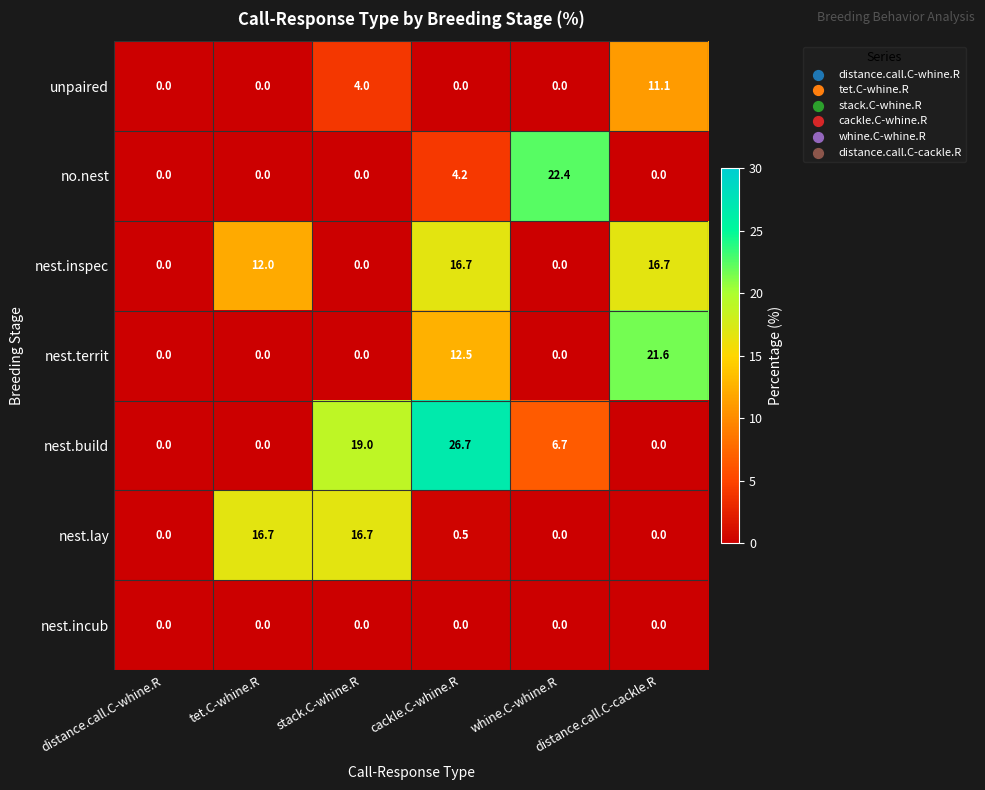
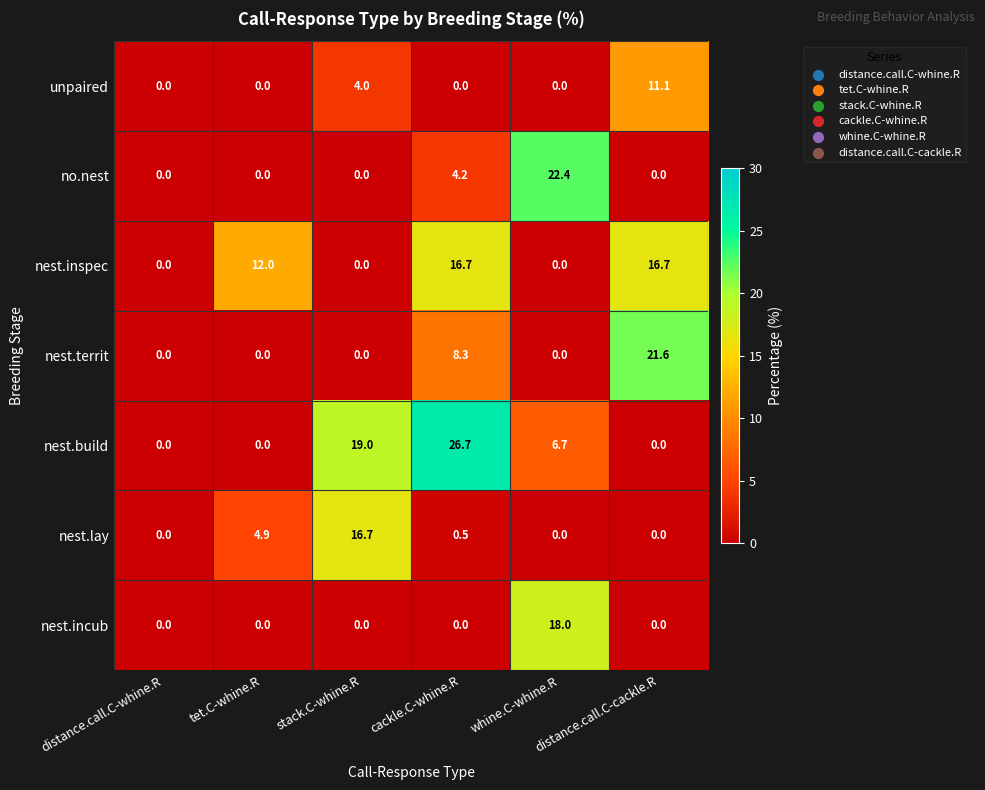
  {
    "unpaired": {
      "distance.call.C-whine.R": 0.0,
      "tet.C-whine.R": 0.0,
      "stack.C-whine.R": 4.0,
      "cackle.C-whine.R": 0.0,
      "whine.C-whine.R": 0.0,
      "distance.call.C-cackle.R": 11.1
    },
    "no.nest": {
      "distance.call.C-whine.R": 0.0,
      "tet.C-whine.R": 0.0,
      "stack.C-whine.R": 0.0,
      "cackle.C-whine.R": 4.2,
      "whine.C-whine.R": 22.4,
      "distance.call.C-cackle.R": 0.0
    },
    "nest.inspec": {
      "distance.call.C-whine.R": 0.0,
      "tet.C-whine.R": 12.0,
      "stack.C-whine.R": 0.0,
      "cackle.C-whine.R": 16.7,
      "whine.C-whine.R": 0.0,
      "distance.call.C-cackle.R": 16.7
    },
    "nest.territ": {
      "distance.call.C-whine.R": 0.0,
      "tet.C-whine.R": 0.0,
      "stack.C-whine.R": 0.0,
-     "cackle.C-whine.R": 12.5,
+     "cackle.C-whine.R": 8.3,
      "whine.C-whine.R": 0.0,
      "distance.call.C-cackle.R": 21.6
    },
    "nest.build": {
      "distance.call.C-whine.R": 0.0,
      "tet.C-whine.R": 0.0,
      "stack.C-whine.R": 19.0,
      "cackle.C-whine.R": 26.7,
      "whine.C-whine.R": 6.7,
      "distance.call.C-cackle.R": 0.0
    },
    "nest.lay": {
      "distance.call.C-whine.R": 0.0,
-     "tet.C-whine.R": 16.7,
+     "tet.C-whine.R": 4.9,
      "stack.C-whine.R": 16.7,
      "cackle.C-whine.R": 0.5,
      "whine.C-whine.R": 0.0,
      "distance.call.C-cackle.R": 0.0
    },
    "nest.incub": {
      "distance.call.C-whine.R": 0.0,
      "tet.C-whine.R": 0.0,
      "stack.C-whine.R": 0.0,
      "cackle.C-whine.R": 0.0,
-     "whine.C-whine.R": 0.0,
+     "whine.C-whine.R": 18.0,
      "distance.call.C-cackle.R": 0.0
    }
  }
